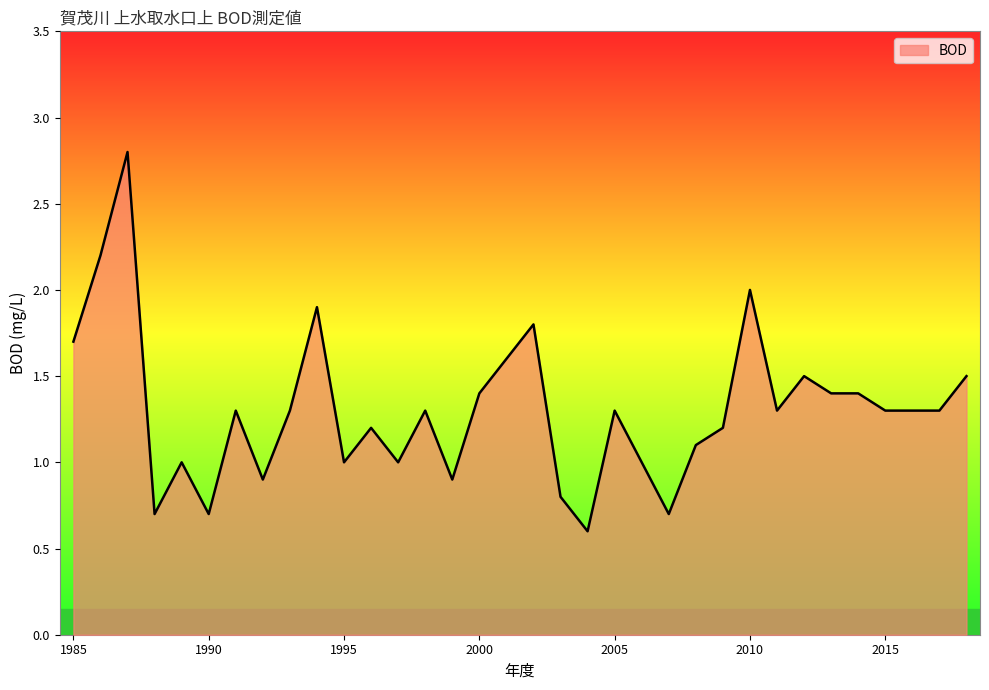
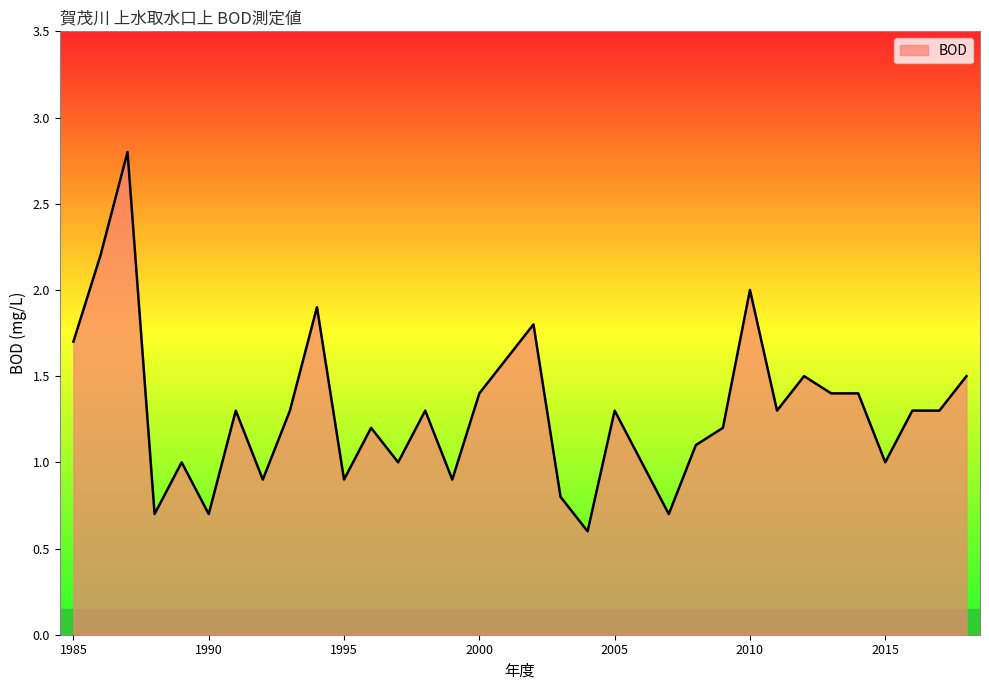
  {
    "1985": 1.7,
    "1990": 0.7,
-   "1995": 1.0,
+   "1995": 0.9,
    "2000": 1.4,
    "2005": 1.3,
    "2010": 2.0,
-   "2015": 1.3
+   "2015": 1.0
  }
